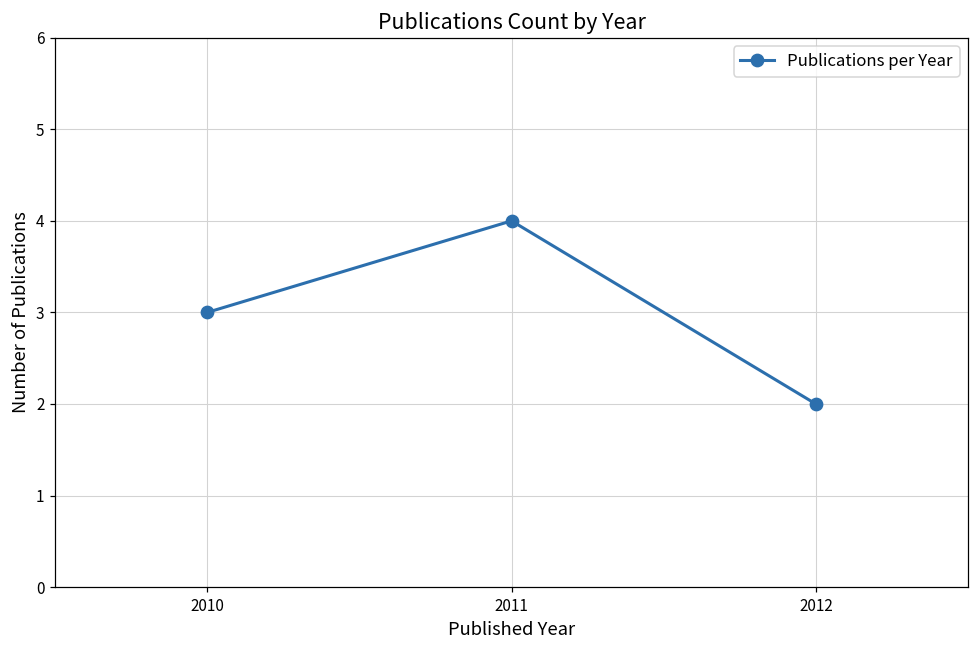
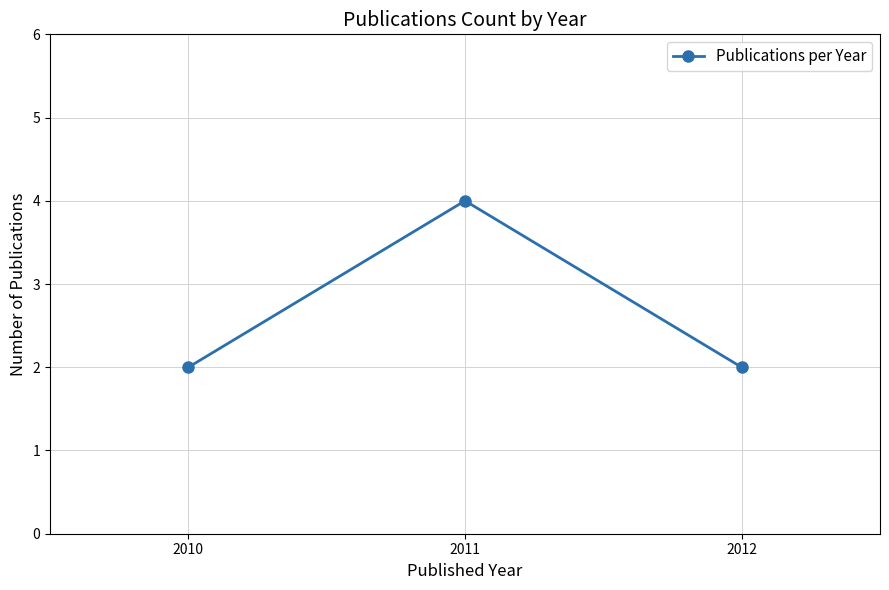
  {
-   "2010": 3,
+   "2010": 2,
    "2011": 4,
    "2012": 2
  }
